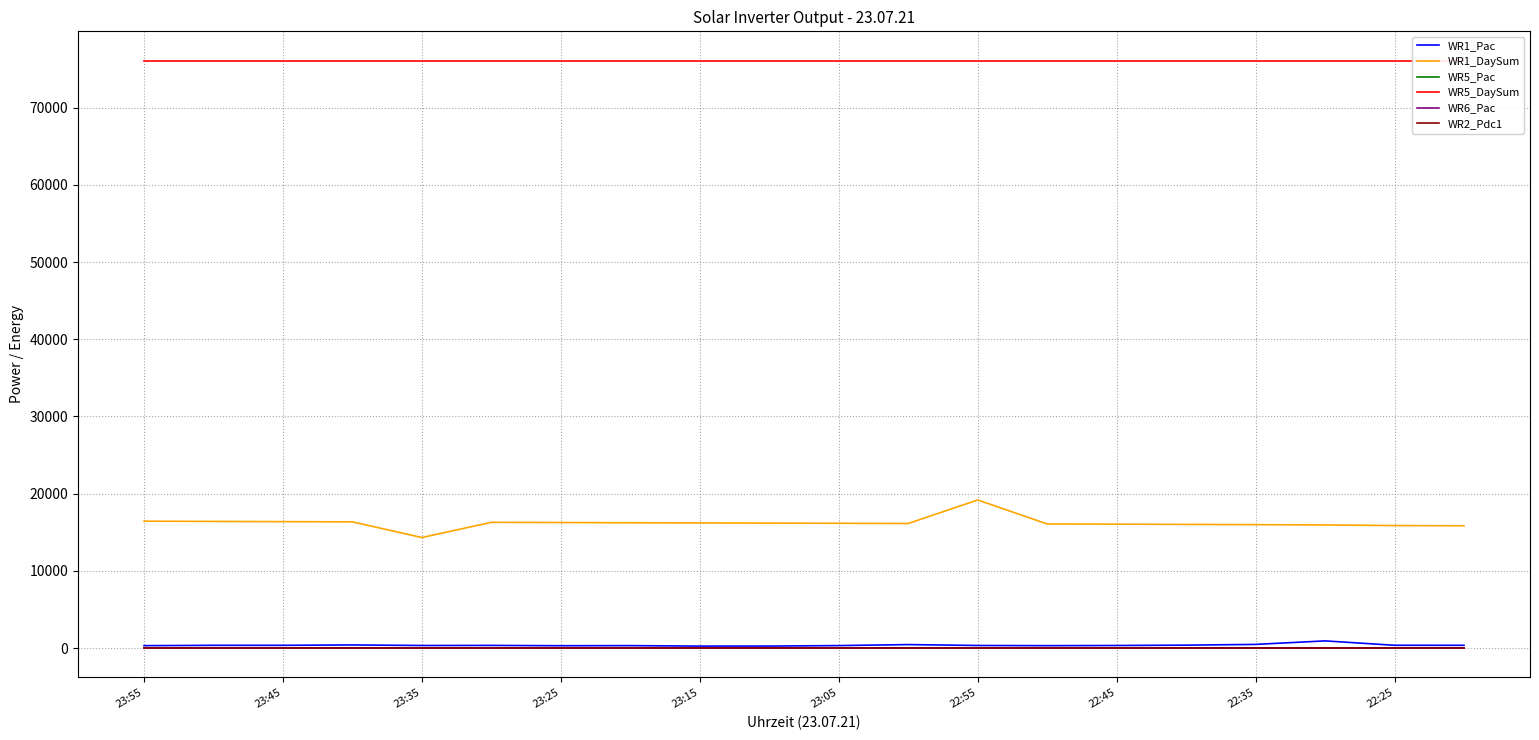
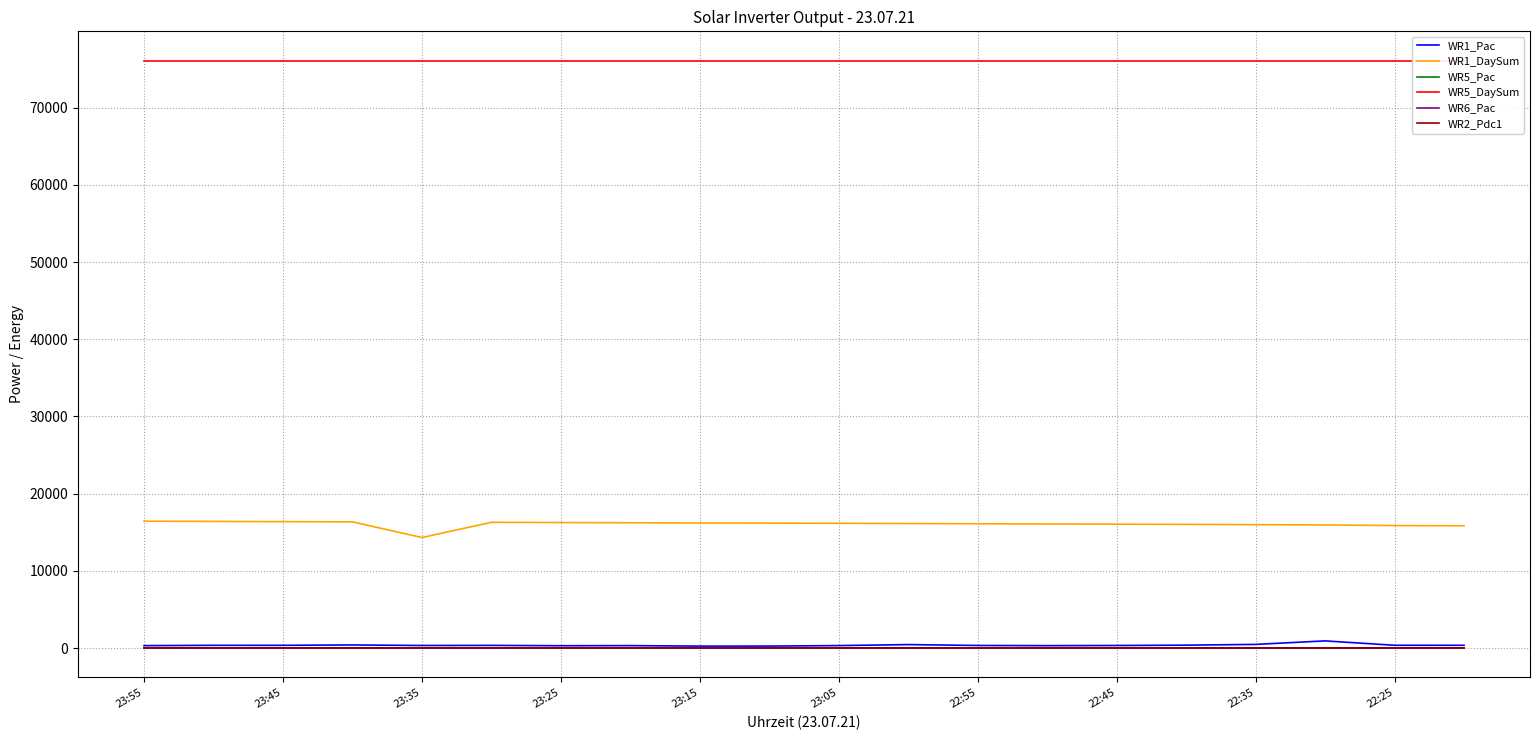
  {
    "WR1_Pac": {
      "23:45": 0,
      "23:35": 0,
      "22:55": 0,
      "22:45": 0,
      "22:35": 0,
      "22:25": 0
    },
    "WR1_DaySum": {
      "23:55": 16000,
      "23:45": 16000,
      "23:35": 14000,
      "23:25": 16000,
      "23:15": 16000,
      "23:05": 16000,
-     "22:55": 19000,
+     "22:55": 16000,
      "22:45": 16000,
      "22:35": 16000,
      "22:25": 16000
    },
    "WR2_Pdc1": {
      "23:45": 0,
      "23:35": 0,
      "22:55": 0,
      "22:45": 0,
      "22:35": 0,
      "22:25": 0
    },
    "WR5_DaySum": {
      "23:55": 76000,
      "23:45": 76000,
      "23:35": 76000,
      "23:25": 76000,
      "23:15": 76000,
      "23:05": 76000,
      "22:55": 76000,
      "22:45": 76000,
      "22:35": 76000,
      "22:25": 76000
    }
  }
